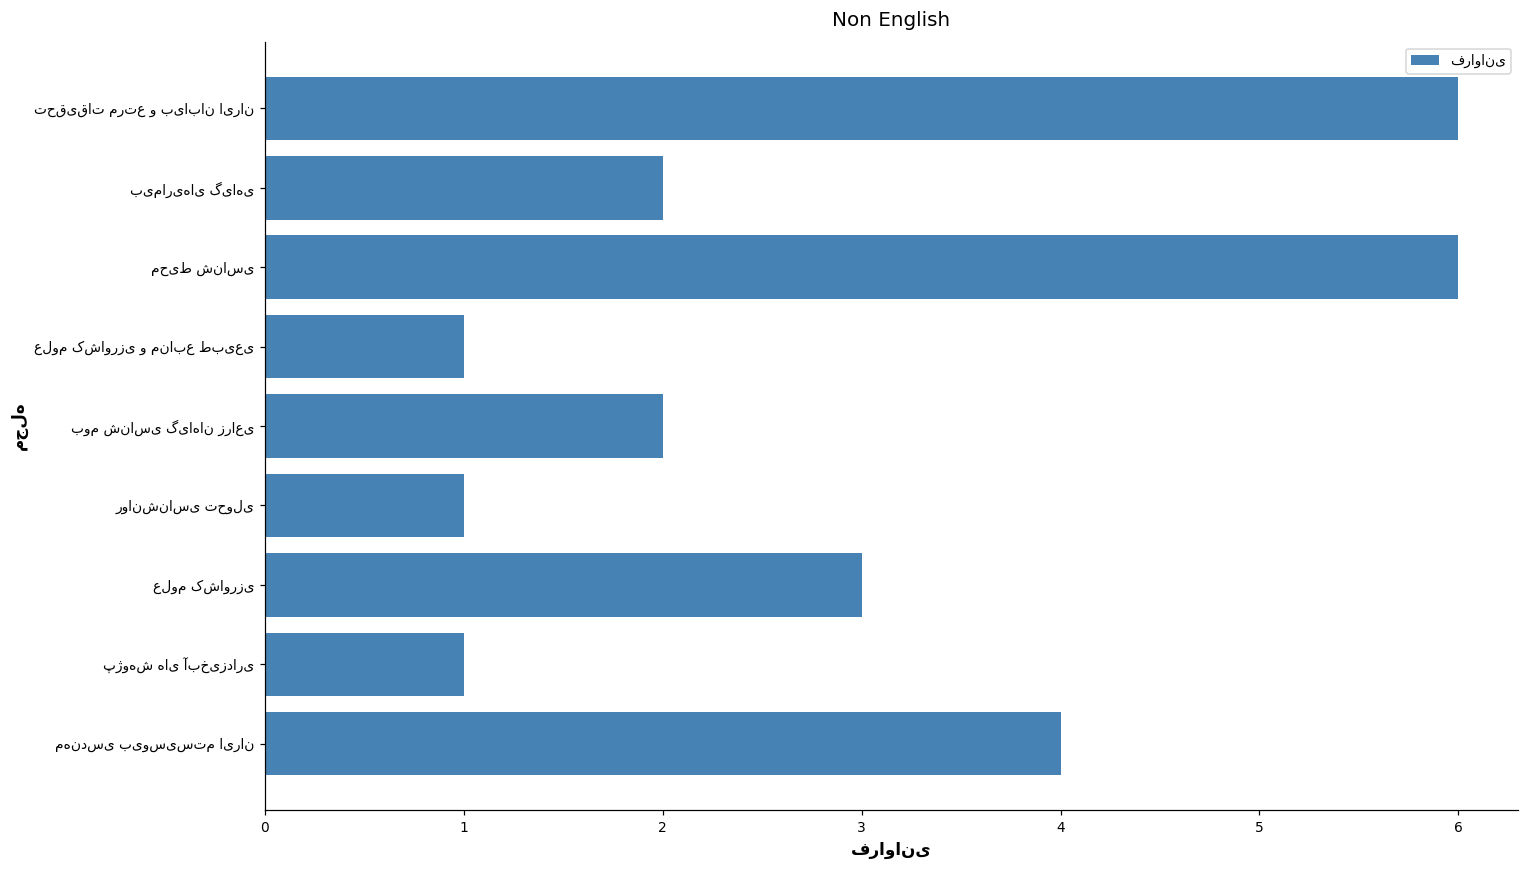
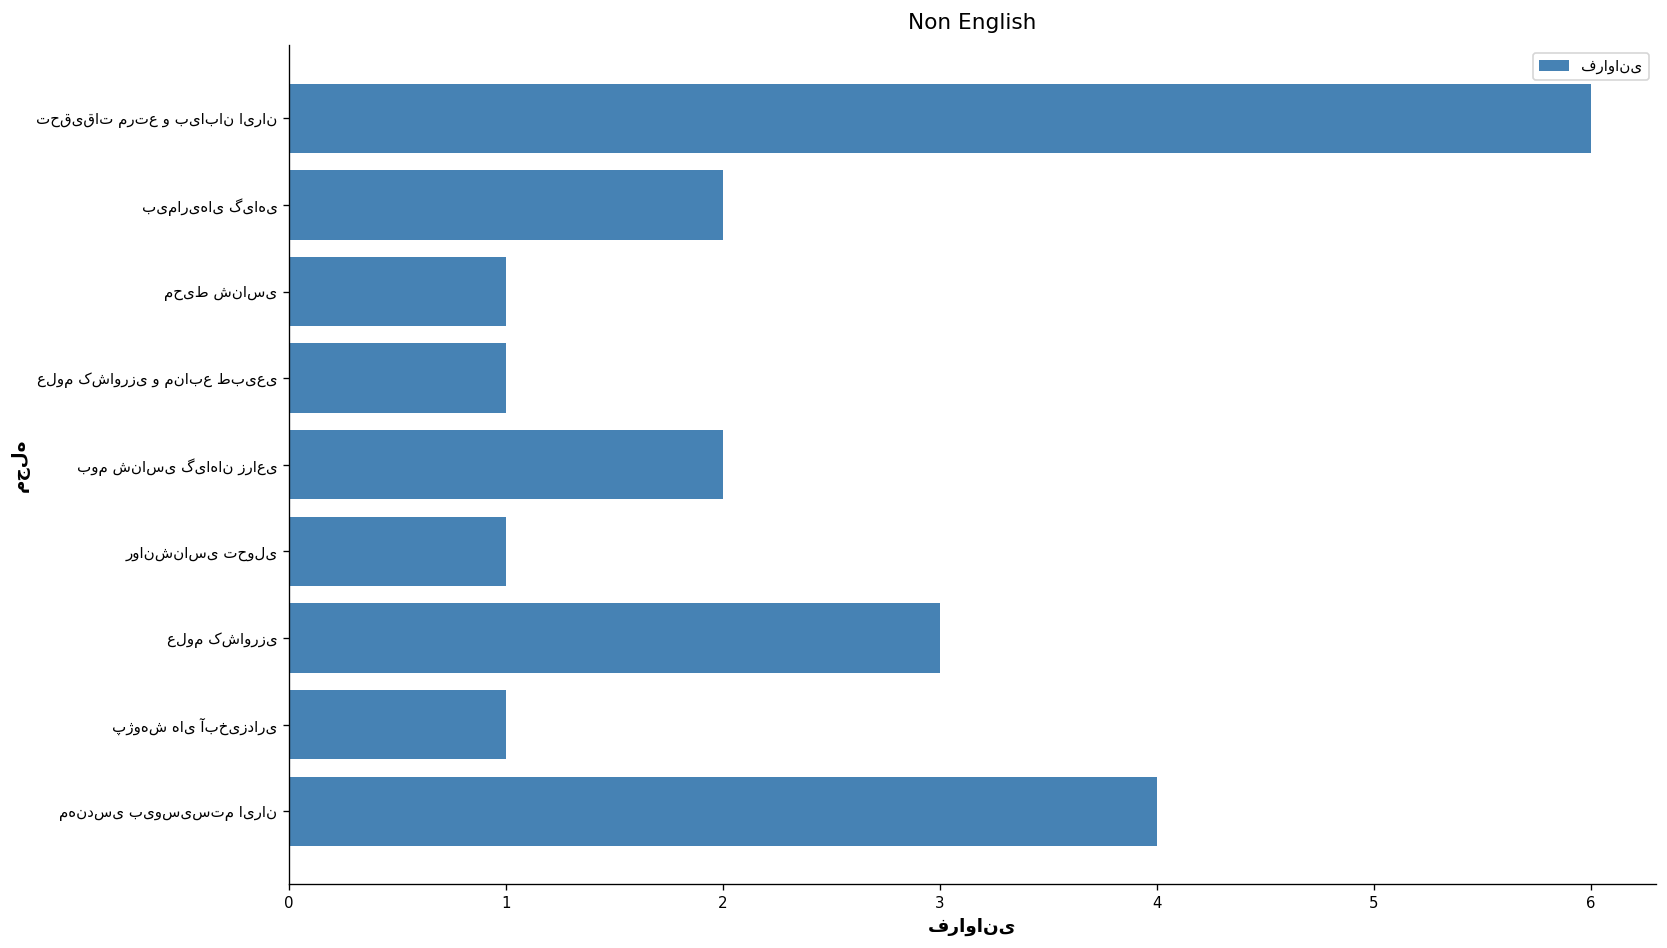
  {
    "تحقیقات مرتع و بیابان ایران": 6,
    "بیماریهای گیاهی": 2,
-   "محیط شناسی": 6,
+   "محیط شناسی": 1,
    "علوم کشاورزی و منابع طبیعی": 1,
    "بوم شناسی گیاهان زراعی": 2,
    "روانشناسی تحولی": 1,
    "علوم کشاورزی": 3,
    "پژوهش های آبخیزداری": 1,
    "مهندسی بیوسیستم ایران": 4
  }
